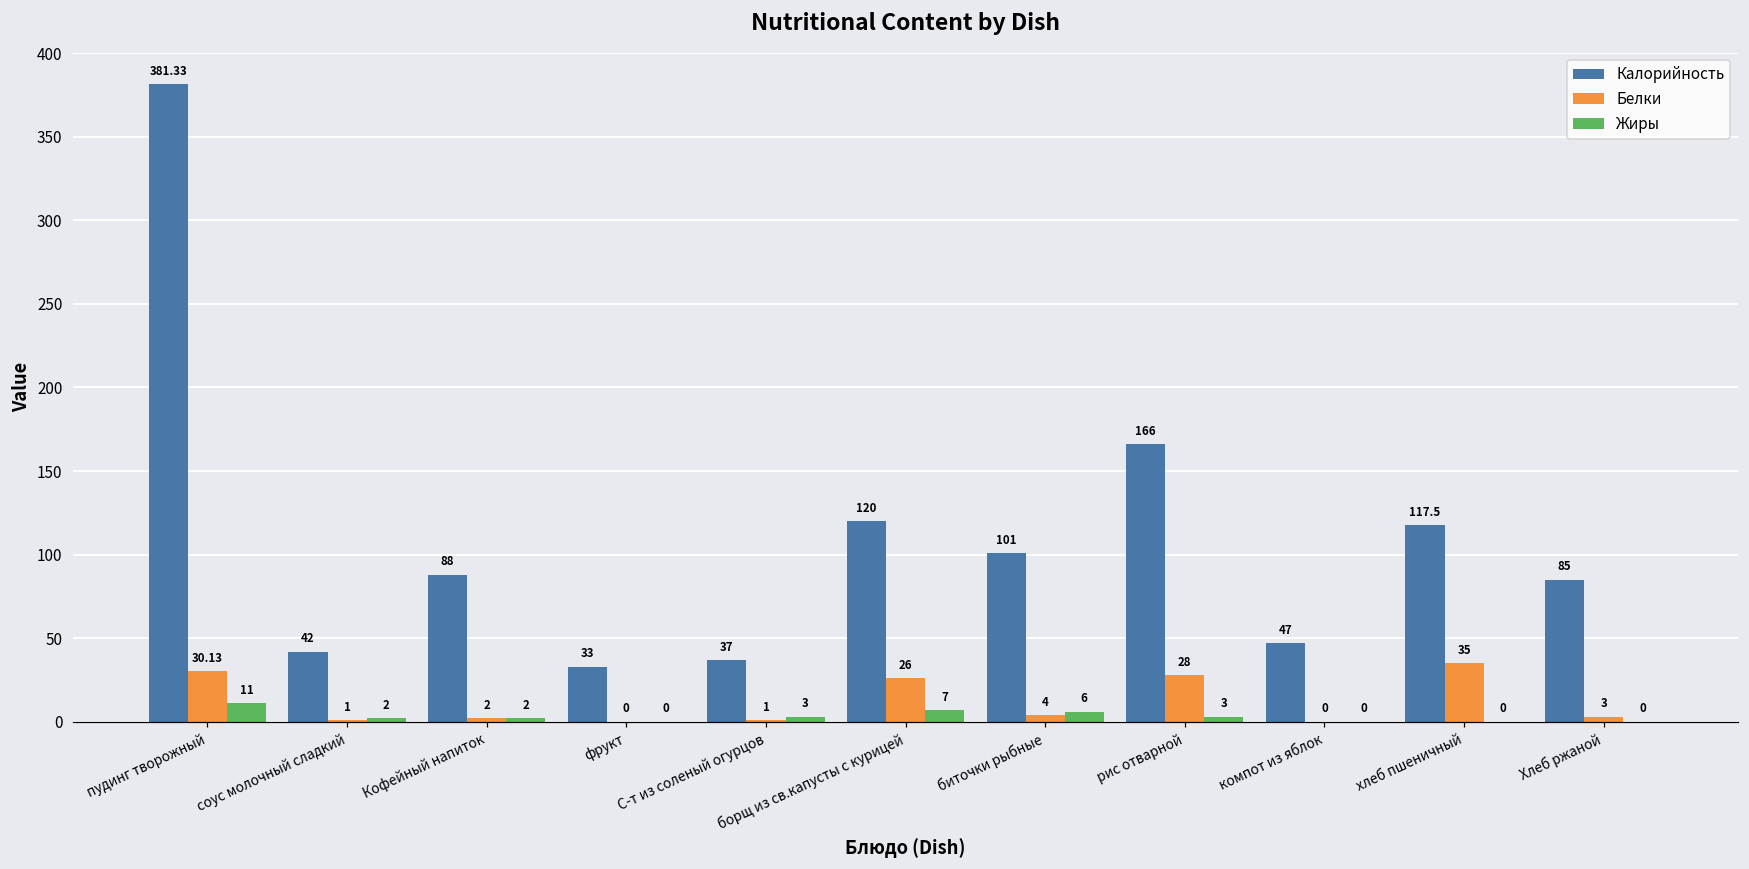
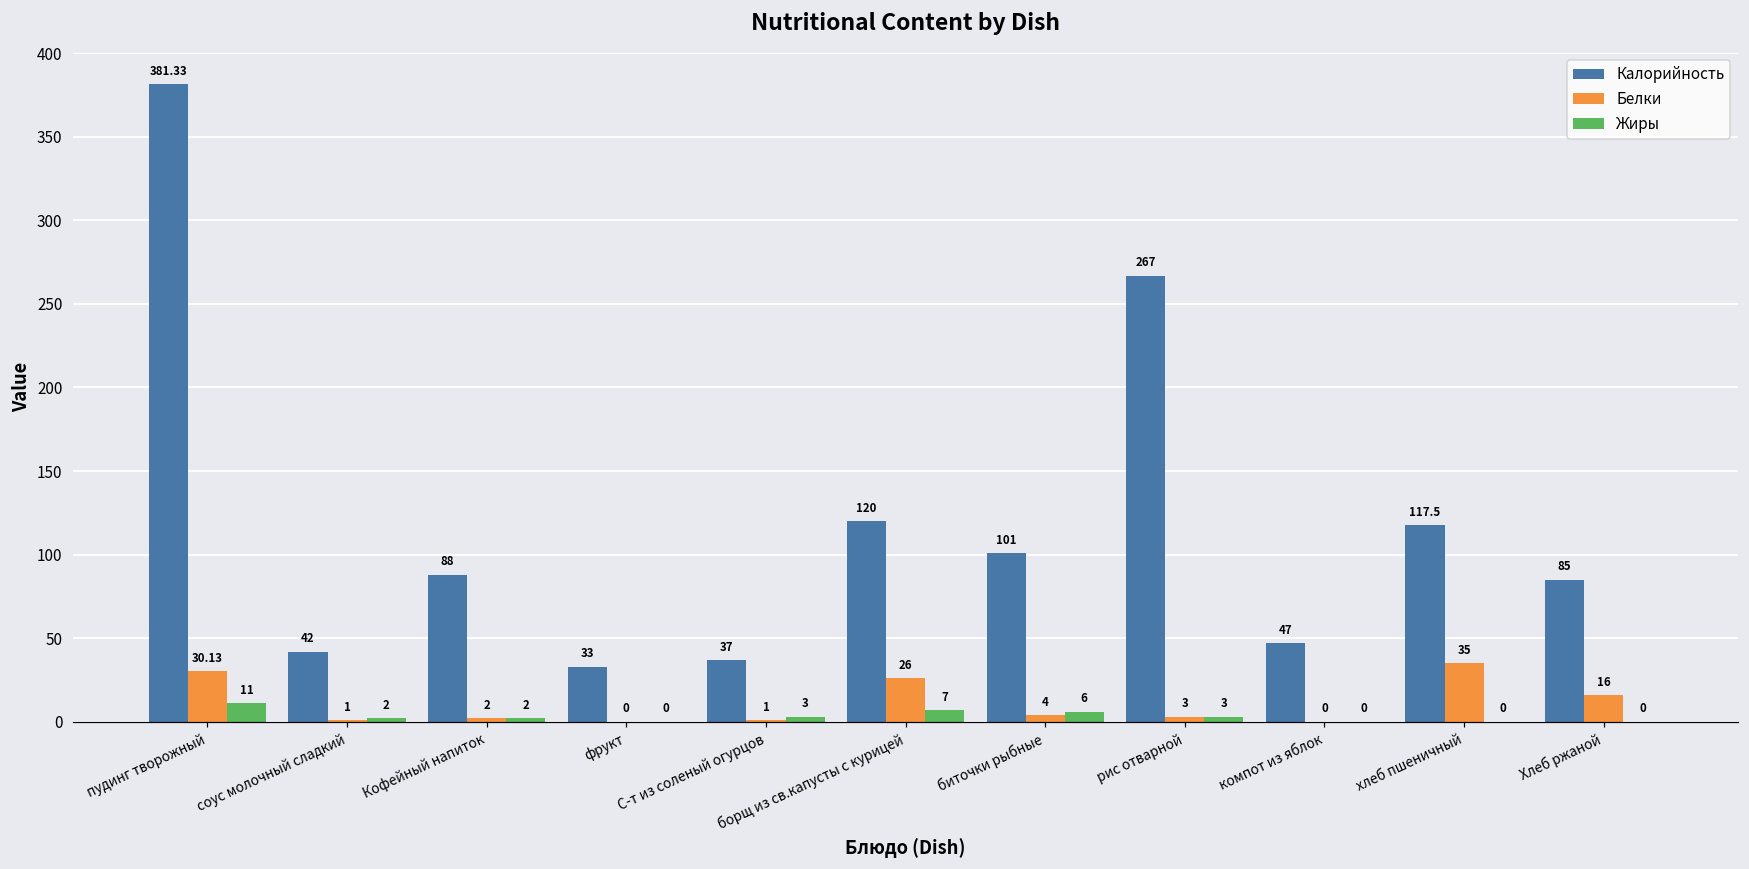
  {
    "Калорийность": {
      "пудинг творожный": 381.33,
      "соус молочный сладкий": 42,
      "Кофейный напиток": 88,
      "фрукт": 33,
      "С-т из соленый огурцов": 37,
      "борщ из св.капусты с курицей": 120,
      "биточки рыбные": 101,
-     "рис отварной": 166,
+     "рис отварной": 267,
      "компот из яблок": 47,
      "хлеб пшеничный": 117.5,
      "Хлеб ржаной": 85
    },
    "Белки": {
      "пудинг творожный": 30.13,
      "соус молочный сладкий": 1,
      "Кофейный напиток": 2,
      "фрукт": 0,
      "С-т из соленый огурцов": 1,
      "борщ из св.капусты с курицей": 26,
      "биточки рыбные": 4,
-     "рис отварной": 28,
+     "рис отварной": 3,
      "компот из яблок": 0,
      "хлеб пшеничный": 35,
-     "Хлеб ржаной": 3
+     "Хлеб ржаной": 16
    },
    "Жиры": {
      "пудинг творожный": 11,
      "соус молочный сладкий": 2,
      "Кофейный напиток": 2,
      "фрукт": 0,
      "С-т из соленый огурцов": 3,
      "борщ из св.капусты с курицей": 7,
      "биточки рыбные": 6,
      "рис отварной": 3,
      "компот из яблок": 0,
      "хлеб пшеничный": 0,
      "Хлеб ржаной": 0
    }
  }
